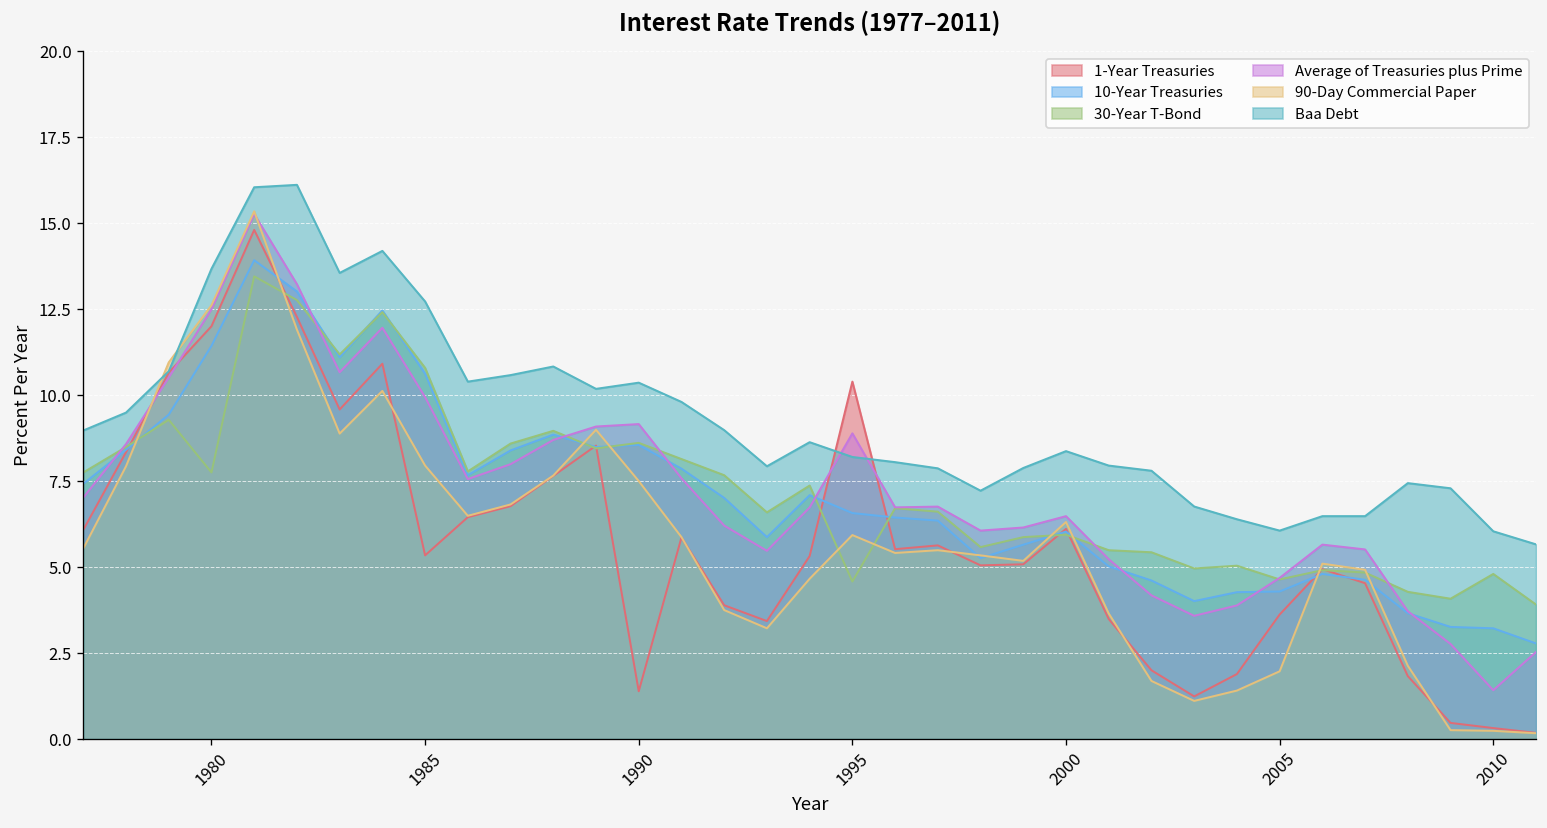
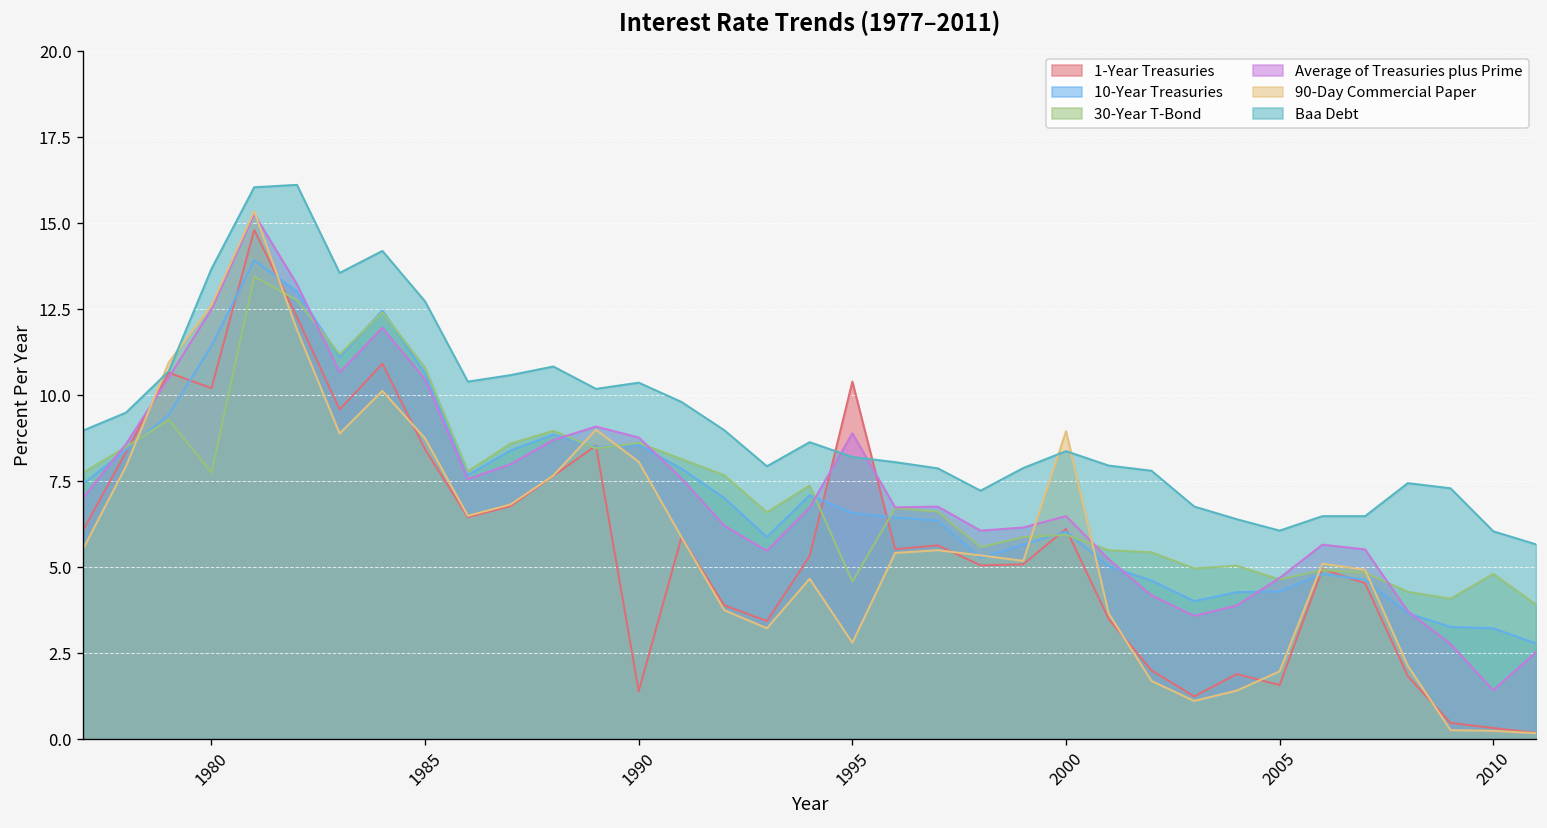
  {
    "1-Year Treasuries": {
-     "1980": 12.0,
-     "1985": 5.3,
+     "1980": 10.2,
+     "1985": 8.4,
      "1990": 1.4,
      "1995": 10.4,
-     "2005": 3.6
+     "2005": 1.6
    },
    "30-Year T-Bond": {
      "1980": 7.8,
      "1985": 10.8,
      "1995": 4.6,
      "2000": 5.9,
      "2010": 4.8
    },
    "Average of Treasuries plus Prime": {
      "1980": 12.5,
-     "1985": 9.9,
-     "1990": 9.2,
+     "1985": 10.5,
+     "1990": 8.8,
      "1995": 8.9,
      "2000": 6.5,
      "2010": 1.4
    },
    "90-Day Commercial Paper": {
      "1980": 12.6,
-     "1985": 8.0,
-     "1990": 7.5,
-     "1995": 5.9,
-     "2000": 6.3,
+     "1985": 8.7,
+     "1990": 8.1,
+     "1995": 2.8,
+     "2000": 9.0,
      "2005": 2.0
    }
  }
